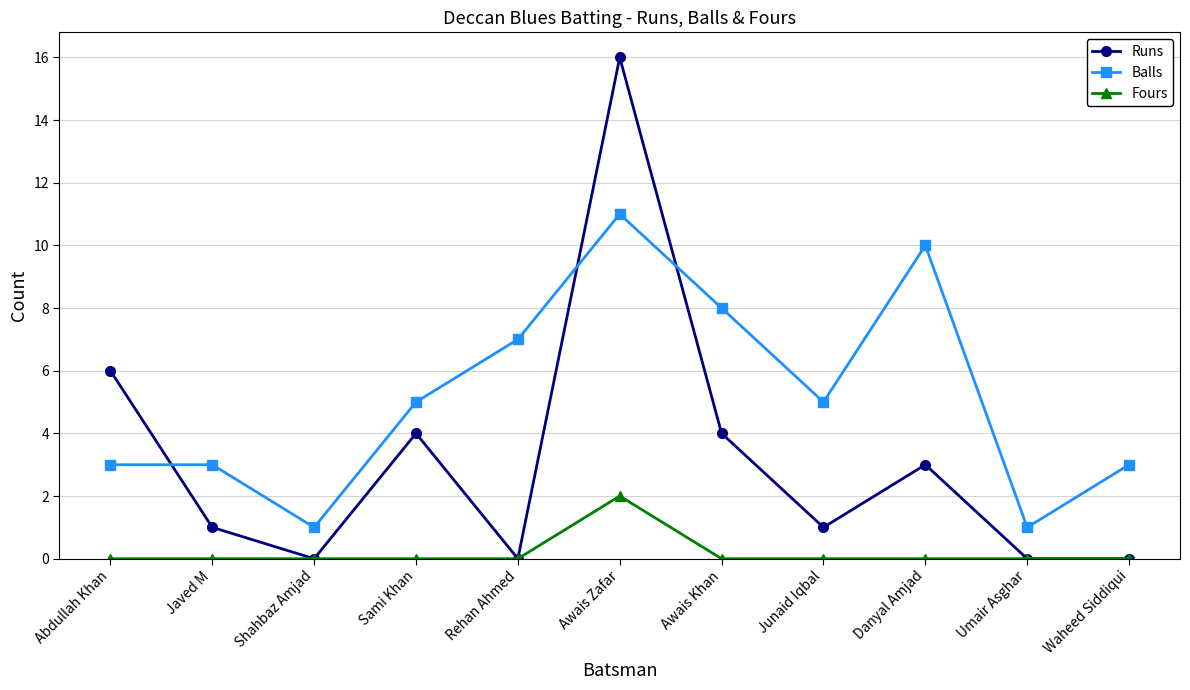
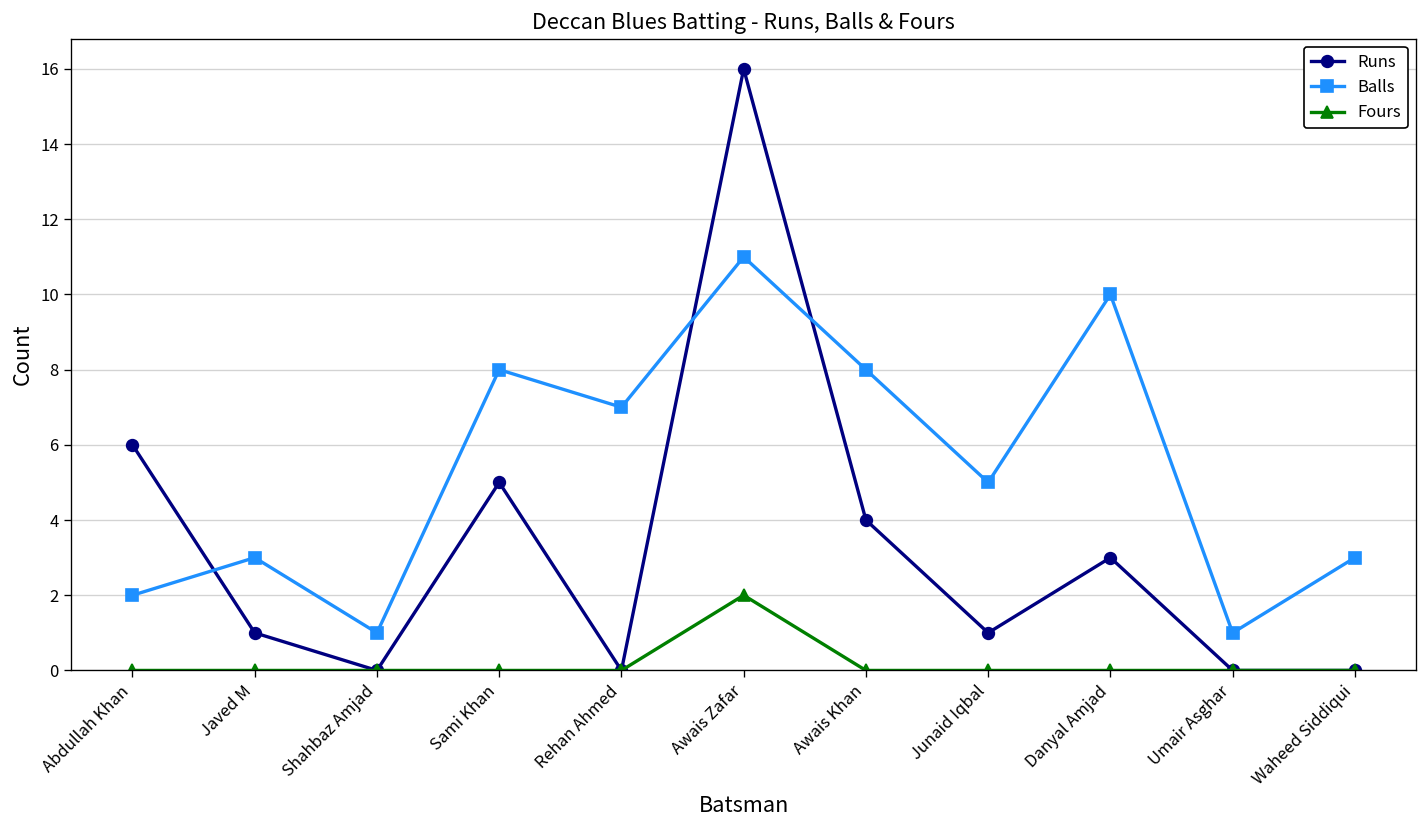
  {
    "Runs": {
      "Abdullah Khan": 6,
      "Javed M": 1,
-     "Sami Khan": 4,
+     "Sami Khan": 5,
      "Awais Zafar": 16,
      "Awais Khan": 4,
      "Junaid Iqbal": 1,
      "Danyal Amjad": 3
    },
    "Balls": {
-     "Abdullah Khan": 3,
+     "Abdullah Khan": 2,
      "Javed M": 3,
      "Shahbaz Amjad": 1,
-     "Sami Khan": 5,
+     "Sami Khan": 8,
      "Rehan Ahmed": 7,
      "Awais Zafar": 11,
      "Awais Khan": 8,
      "Junaid Iqbal": 5,
      "Danyal Amjad": 10,
      "Umair Asghar": 1,
      "Waheed Siddiqui": 3
    },
    "Fours": {
      "Abdullah Khan": 0,
      "Javed M": 0,
      "Sami Khan": 0,
      "Awais Zafar": 2,
      "Awais Khan": 0,
      "Junaid Iqbal": 0,
      "Danyal Amjad": 0
    }
  }
